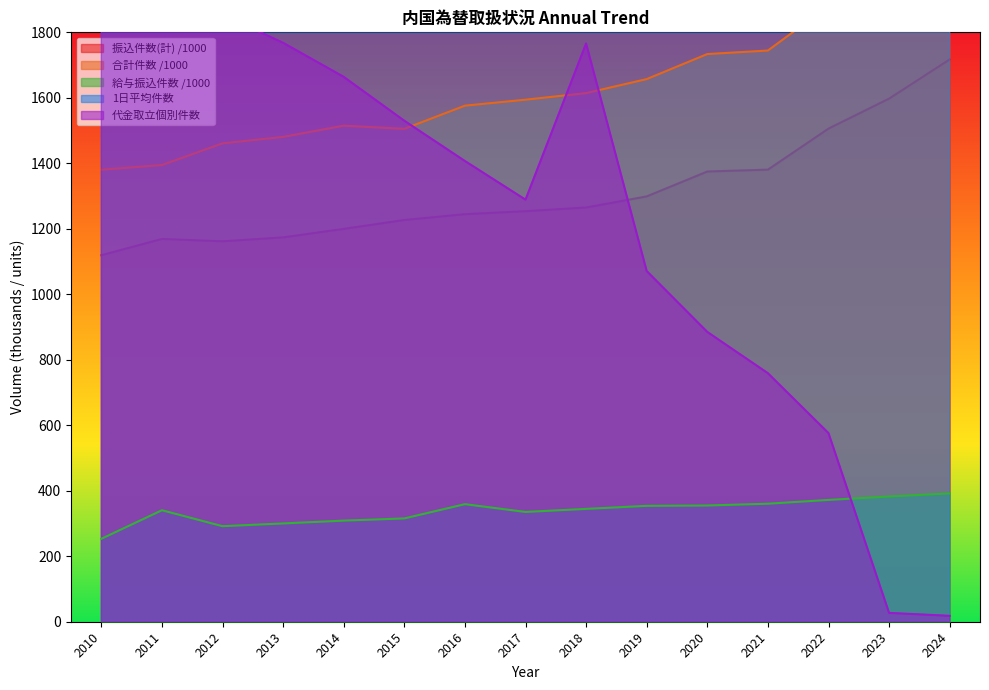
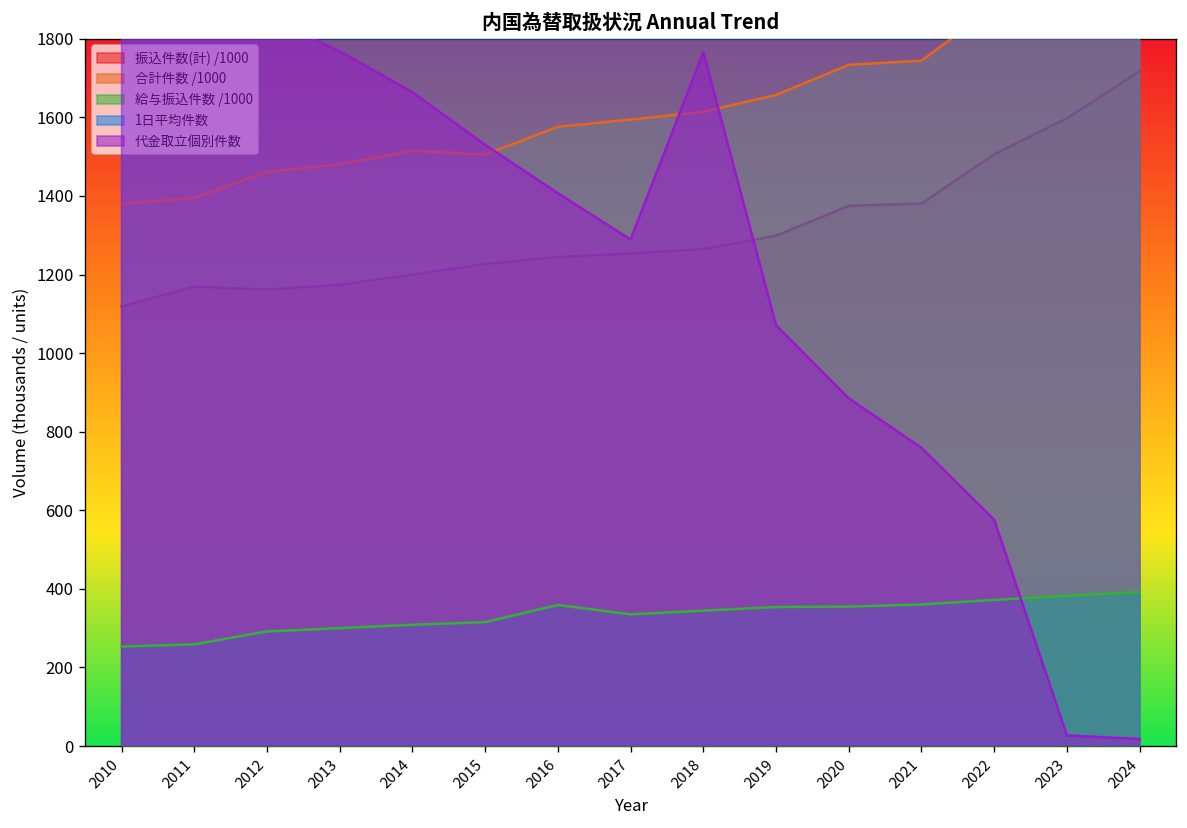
  {
    "振込件数(計) /1000": {
      "2010": 1120,
      "2011": 1170,
      "2012": 1160,
      "2013": 1170,
      "2014": 1200,
      "2015": 1230,
      "2016": 1240,
      "2017": 1250,
      "2018": 1270,
      "2019": 1300,
      "2020": 1370,
      "2021": 1380,
      "2022": 1510,
      "2023": 1600,
      "2024": 1720
    },
    "合計件数 /1000": {
      "2010": 1380,
      "2011": 1390,
      "2012": 1460,
      "2013": 1480,
      "2014": 1510,
      "2015": 1510,
      "2016": 1580,
      "2017": 1590,
      "2018": 1610,
      "2019": 1660,
      "2020": 1730,
      "2021": 1740
    },
    "給与振込件数 /1000": {
      "2010": 250,
-     "2011": 340,
+     "2011": 260,
      "2012": 290,
      "2013": 300,
      "2014": 310,
      "2015": 320,
      "2016": 360,
      "2017": 340,
      "2018": 340,
      "2019": 350,
      "2020": 350,
      "2021": 360,
      "2022": 370,
      "2023": 380,
      "2024": 390
    },
    "代金取立個別件数": {
      "2013": 1770,
      "2014": 1660,
      "2015": 1530,
      "2016": 1410,
      "2017": 1290,
      "2018": 1770,
      "2019": 1070,
      "2020": 890,
      "2021": 760,
      "2022": 580,
      "2023": 30,
      "2024": 20
    }
  }
